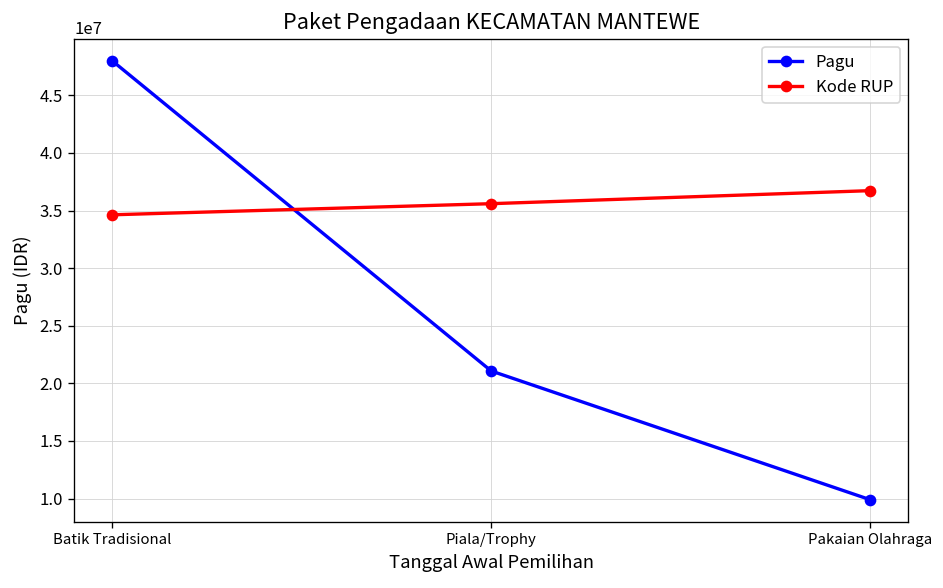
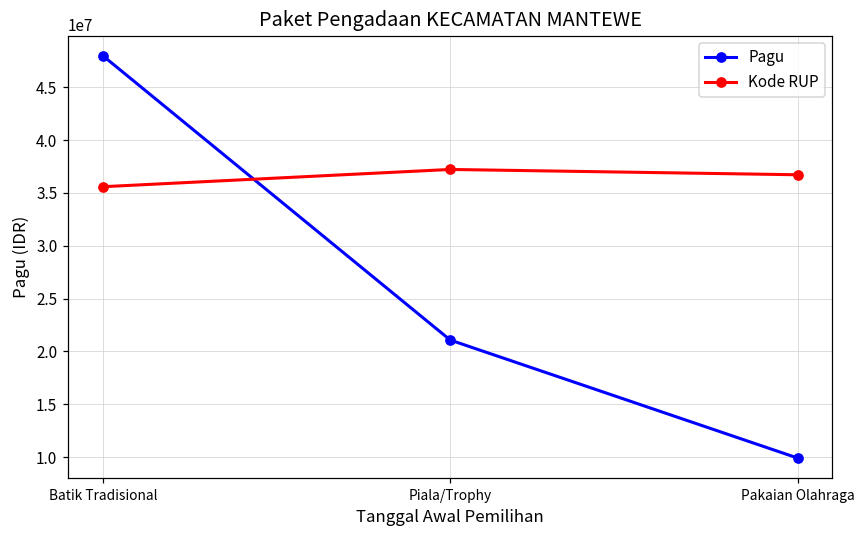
  {
    "Pagu": {
      "Batik Tradisional": 48000000,
      "Piala/Trophy": 21000000,
      "Pakaian Olahraga": 10000000
    },
    "Kode RUP": {
-     "Batik Tradisional": 35000000,
-     "Piala/Trophy": 36000000,
+     "Batik Tradisional": 36000000,
+     "Piala/Trophy": 37000000,
      "Pakaian Olahraga": 37000000
    }
  }
